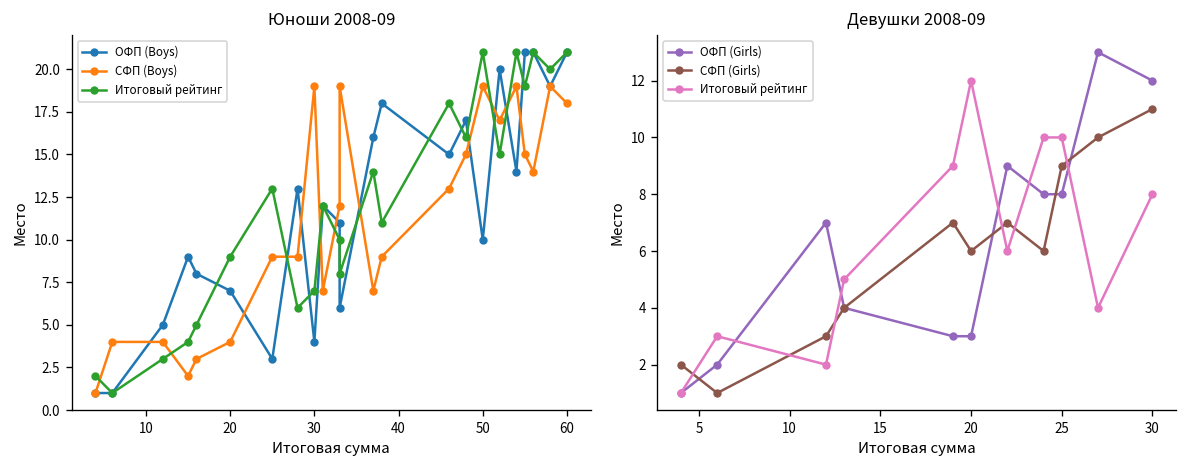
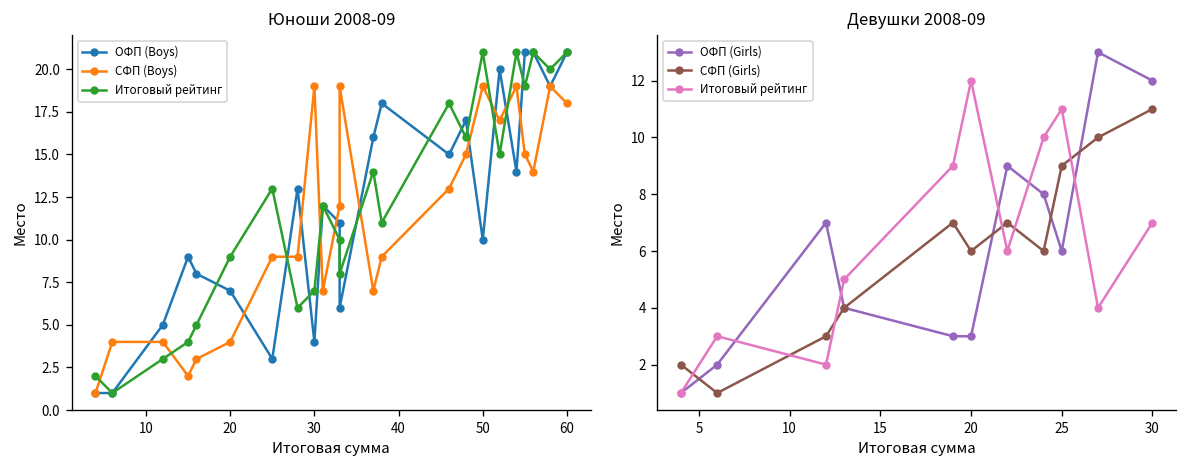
  {
    "Девушки 2008-09": {
      "ОФП (Girls)": {
        "20": 3,
-       "25": 8,
+       "25": 6,
        "30": 12
      },
      "СФП (Girls)": {
        "20": 6,
        "25": 9,
        "30": 11
      },
      "Итоговый рейтинг": {
        "20": 12,
-       "25": 10,
-       "30": 8
+       "25": 11,
+       "30": 7
      }
    }
  }
